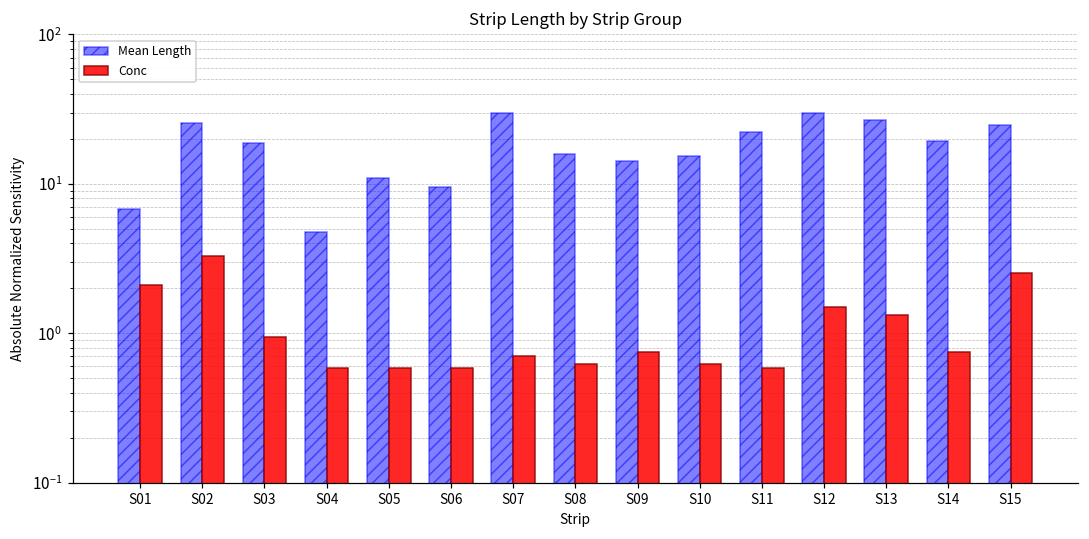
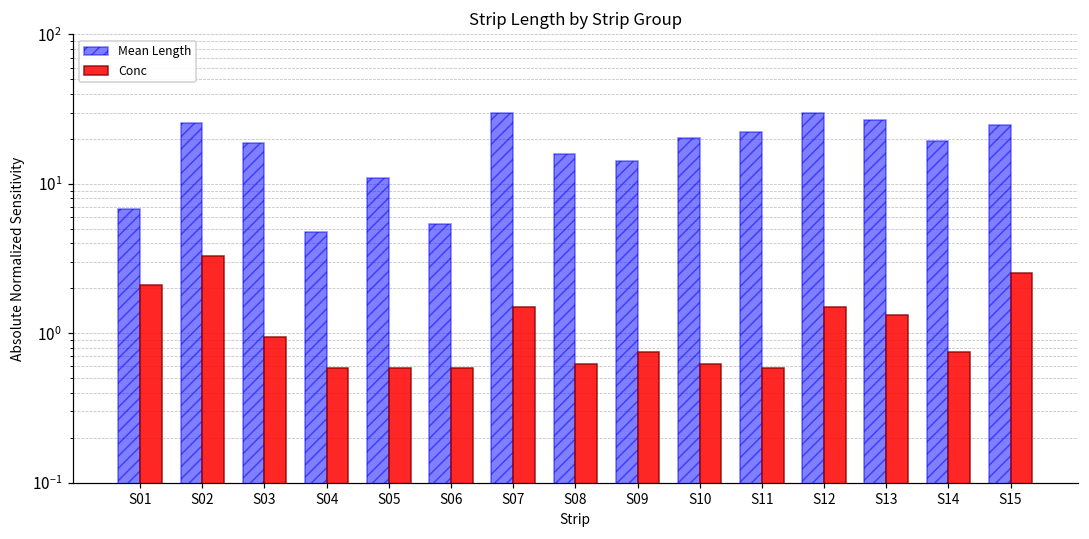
  {
    "Mean Length": {
      "S01": 7,
      "S02": 26,
      "S03": 19,
      "S04": 4.7,
      "S05": 11,
-     "S06": 9,
+     "S06": 5.4,
      "S07": 30,
      "S08": 16,
      "S09": 14,
-     "S10": 15,
+     "S10": 20,
      "S11": 22,
      "S12": 30,
      "S13": 27,
      "S14": 20,
      "S15": 25
    },
    "Conc": {
      "S01": 2.1,
      "S02": 3.3,
      "S03": 0.9,
      "S04": 0.6,
      "S05": 0.6,
      "S06": 0.6,
-     "S07": 0.7,
+     "S07": 1.5,
      "S08": 0.6,
      "S09": 0.8,
      "S10": 0.6,
      "S11": 0.6,
      "S12": 1.5,
      "S13": 1.3,
      "S14": 0.8,
      "S15": 2.5
    }
  }
